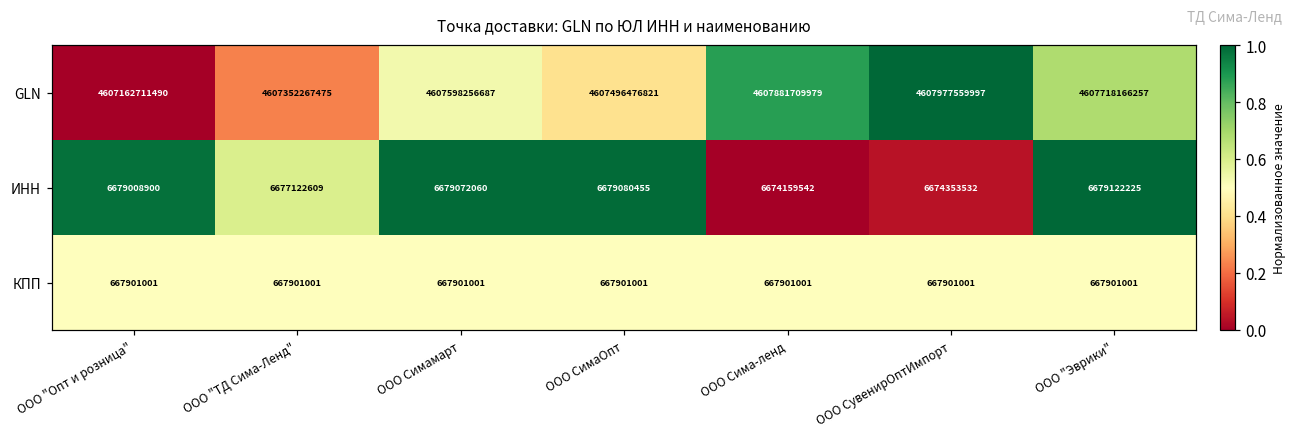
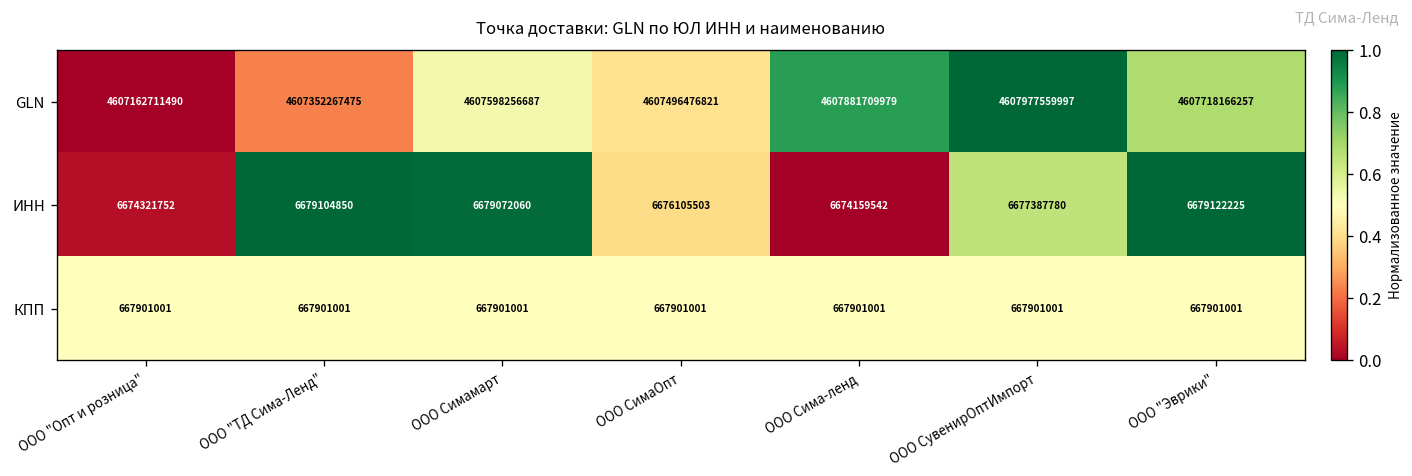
  {
    "GLN": {
      "ООО \"Опт и розница\"": 4607162711490,
      "ООО \"ТД Сима-Ленд\"": 4607352267475,
      "ООО Симамарт": 4607598256687,
      "ООО СимаОпт": 4607496476821,
      "ООО Сима-ленд": 4607881709979,
      "ООО СувенирОптИмпорт": 4607977559997,
      "ООО \"Эврики\"": 4607718166257
    },
    "ИНН": {
-     "ООО \"Опт и розница\"": 6679008900,
-     "ООО \"ТД Сима-Ленд\"": 6677122609,
+     "ООО \"Опт и розница\"": 6674321752,
+     "ООО \"ТД Сима-Ленд\"": 6679104850,
      "ООО Симамарт": 6679072060,
-     "ООО СимаОпт": 6679080455,
+     "ООО СимаОпт": 6676105503,
      "ООО Сима-ленд": 6674159542,
-     "ООО СувенирОптИмпорт": 6674353532,
+     "ООО СувенирОптИмпорт": 6677387780,
      "ООО \"Эврики\"": 6679122225
    },
    "КПП": {
      "ООО \"Опт и розница\"": 667901001,
      "ООО \"ТД Сима-Ленд\"": 667901001,
      "ООО Симамарт": 667901001,
      "ООО СимаОпт": 667901001,
      "ООО Сима-ленд": 667901001,
      "ООО СувенирОптИмпорт": 667901001,
      "ООО \"Эврики\"": 667901001
    }
  }
